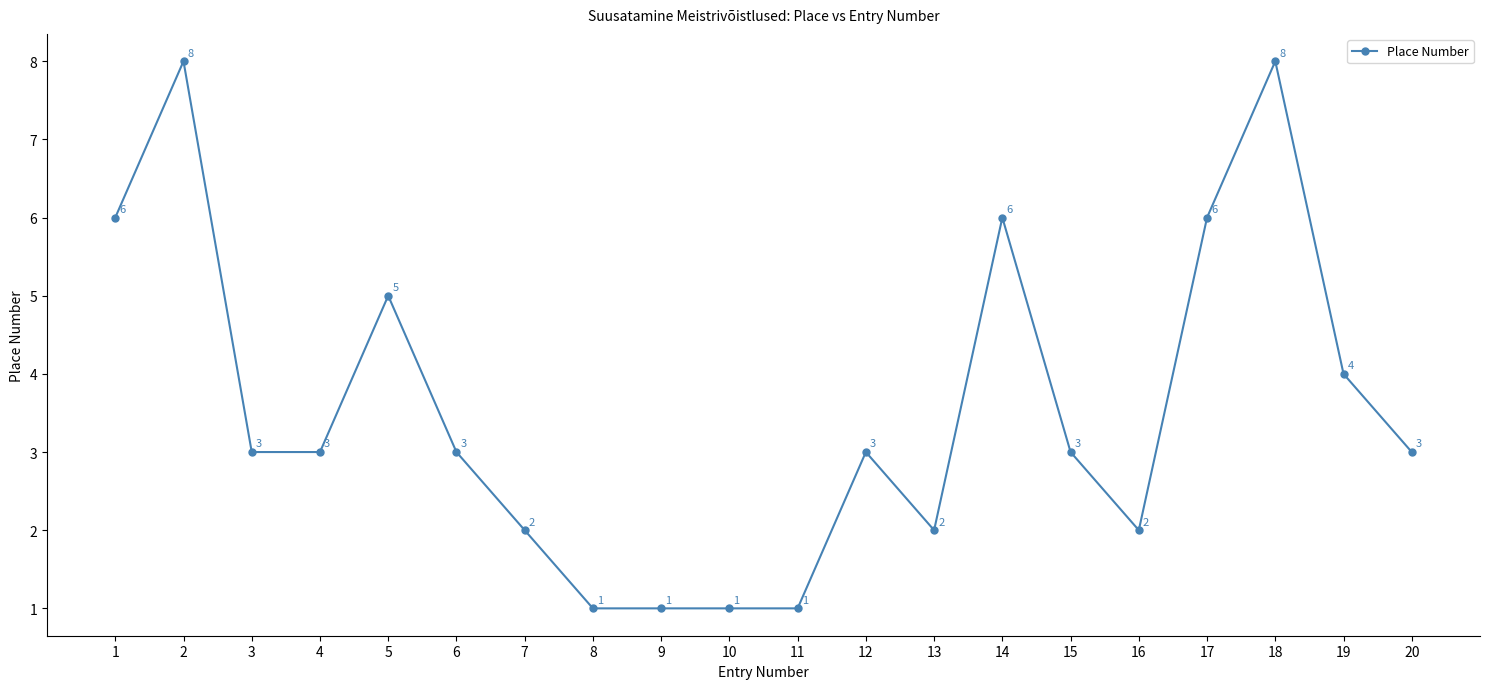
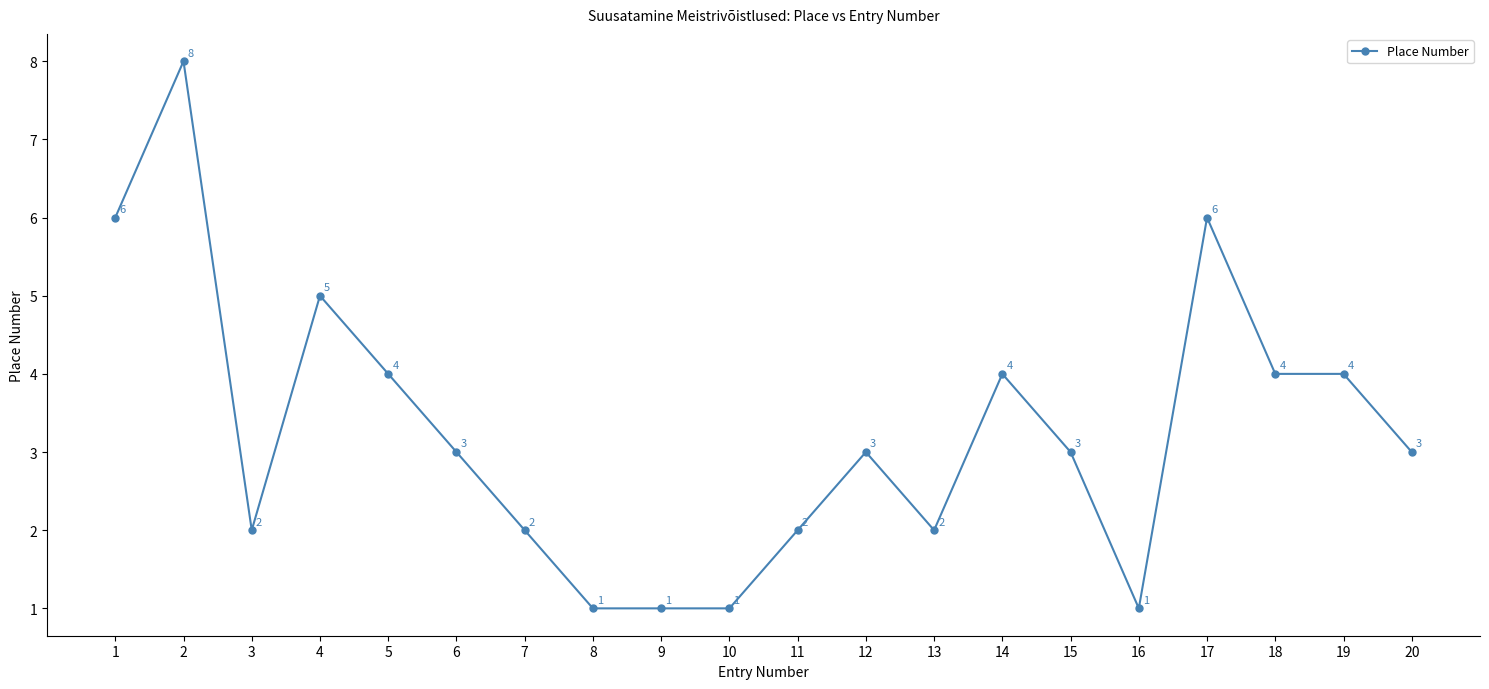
  {
    "1": 6,
    "2": 8,
-   "3": 3,
-   "4": 3,
-   "5": 5,
+   "3": 2,
+   "4": 5,
+   "5": 4,
    "6": 3,
    "7": 2,
    "8": 1,
    "9": 1,
    "10": 1,
-   "11": 1,
+   "11": 2,
    "12": 3,
    "13": 2,
-   "14": 6,
+   "14": 4,
    "15": 3,
-   "16": 2,
+   "16": 1,
    "17": 6,
-   "18": 8,
+   "18": 4,
    "19": 4,
    "20": 3
  }
